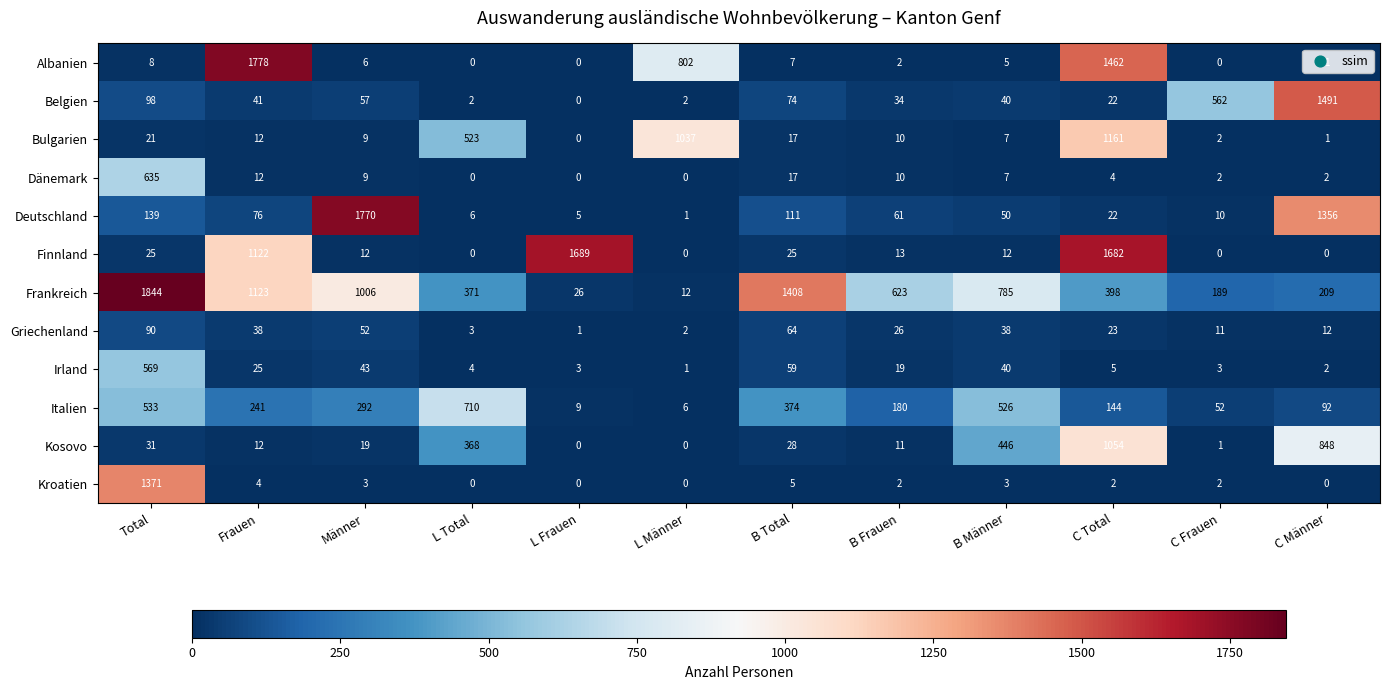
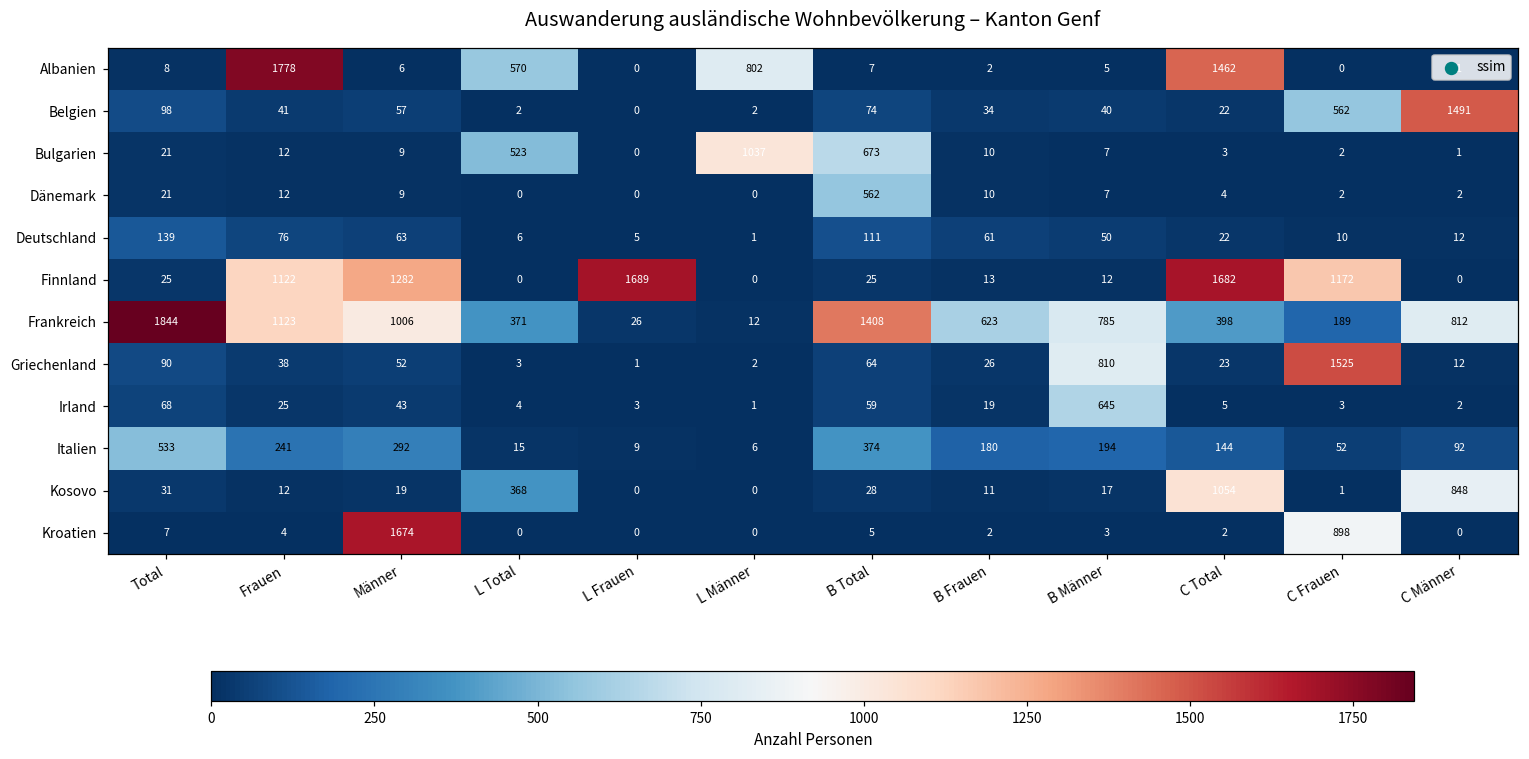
  {
    "Albanien": {
      "Total": 8,
      "Frauen": 1778,
      "Männer": 6,
-     "L Total": 0,
+     "L Total": 570,
      "L Frauen": 0,
      "L Männer": 802,
      "B Total": 7,
      "B Frauen": 2,
      "B Männer": 5,
      "C Total": 1462,
      "C Frauen": 0
    },
    "Belgien": {
      "Total": 98,
      "Frauen": 41,
      "Männer": 57,
      "L Total": 2,
      "L Frauen": 0,
      "L Männer": 2,
      "B Total": 74,
      "B Frauen": 34,
      "B Männer": 40,
      "C Total": 22,
      "C Frauen": 562,
      "C Männer": 1491
    },
    "Bulgarien": {
      "Total": 21,
      "Frauen": 12,
      "Männer": 9,
      "L Total": 523,
      "L Frauen": 0,
-     "B Total": 17,
+     "B Total": 673,
      "B Frauen": 10,
      "B Männer": 7,
-     "C Total": 1161,
+     "C Total": 3,
      "C Frauen": 2,
      "C Männer": 1
    },
    "Dänemark": {
-     "Total": 635,
+     "Total": 21,
      "Frauen": 12,
      "Männer": 9,
      "L Total": 0,
      "L Frauen": 0,
      "L Männer": 0,
-     "B Total": 17,
+     "B Total": 562,
      "B Frauen": 10,
      "B Männer": 7,
      "C Total": 4,
      "C Frauen": 2,
      "C Männer": 2
    },
    "Deutschland": {
      "Total": 139,
      "Frauen": 76,
-     "Männer": 1770,
+     "Männer": 63,
      "L Total": 6,
      "L Frauen": 5,
      "L Männer": 1,
      "B Total": 111,
      "B Frauen": 61,
      "B Männer": 50,
      "C Total": 22,
      "C Frauen": 10,
-     "C Männer": 1356
+     "C Männer": 12
    },
    "Finnland": {
      "Total": 25,
      "Frauen": 1122,
-     "Männer": 12,
+     "Männer": 1282,
      "L Total": 0,
      "L Frauen": 1689,
      "L Männer": 0,
      "B Total": 25,
      "B Frauen": 13,
      "B Männer": 12,
      "C Total": 1682,
-     "C Frauen": 0,
+     "C Frauen": 1172,
      "C Männer": 0
    },
    "Frankreich": {
      "Total": 1844,
      "Frauen": 1123,
      "Männer": 1006,
      "L Total": 371,
      "L Frauen": 26,
      "L Männer": 12,
      "B Total": 1408,
      "B Frauen": 623,
      "B Männer": 785,
      "C Total": 398,
      "C Frauen": 189,
-     "C Männer": 209
+     "C Männer": 812
    },
    "Griechenland": {
      "Total": 90,
      "Frauen": 38,
      "Männer": 52,
      "L Total": 3,
      "L Frauen": 1,
      "L Männer": 2,
      "B Total": 64,
      "B Frauen": 26,
-     "B Männer": 38,
+     "B Männer": 810,
      "C Total": 23,
-     "C Frauen": 11,
+     "C Frauen": 1525,
      "C Männer": 12
    },
    "Irland": {
-     "Total": 569,
+     "Total": 68,
      "Frauen": 25,
      "Männer": 43,
      "L Total": 4,
      "L Frauen": 3,
      "L Männer": 1,
      "B Total": 59,
      "B Frauen": 19,
-     "B Männer": 40,
+     "B Männer": 645,
      "C Total": 5,
      "C Frauen": 3,
      "C Männer": 2
    },
    "Italien": {
      "Total": 533,
      "Frauen": 241,
      "Männer": 292,
-     "L Total": 710,
+     "L Total": 15,
      "L Frauen": 9,
      "L Männer": 6,
      "B Total": 374,
      "B Frauen": 180,
-     "B Männer": 526,
+     "B Männer": 194,
      "C Total": 144,
      "C Frauen": 52,
      "C Männer": 92
    },
    "Kosovo": {
      "Total": 31,
      "Frauen": 12,
      "Männer": 19,
      "L Total": 368,
      "L Frauen": 0,
      "L Männer": 0,
      "B Total": 28,
      "B Frauen": 11,
-     "B Männer": 446,
+     "B Männer": 17,
      "C Frauen": 1,
      "C Männer": 848
    },
    "Kroatien": {
-     "Total": 1371,
+     "Total": 7,
      "Frauen": 4,
-     "Männer": 3,
+     "Männer": 1674,
      "L Total": 0,
      "L Frauen": 0,
      "L Männer": 0,
      "B Total": 5,
      "B Frauen": 2,
      "B Männer": 3,
      "C Total": 2,
-     "C Frauen": 2,
+     "C Frauen": 898,
      "C Männer": 0
    }
  }
